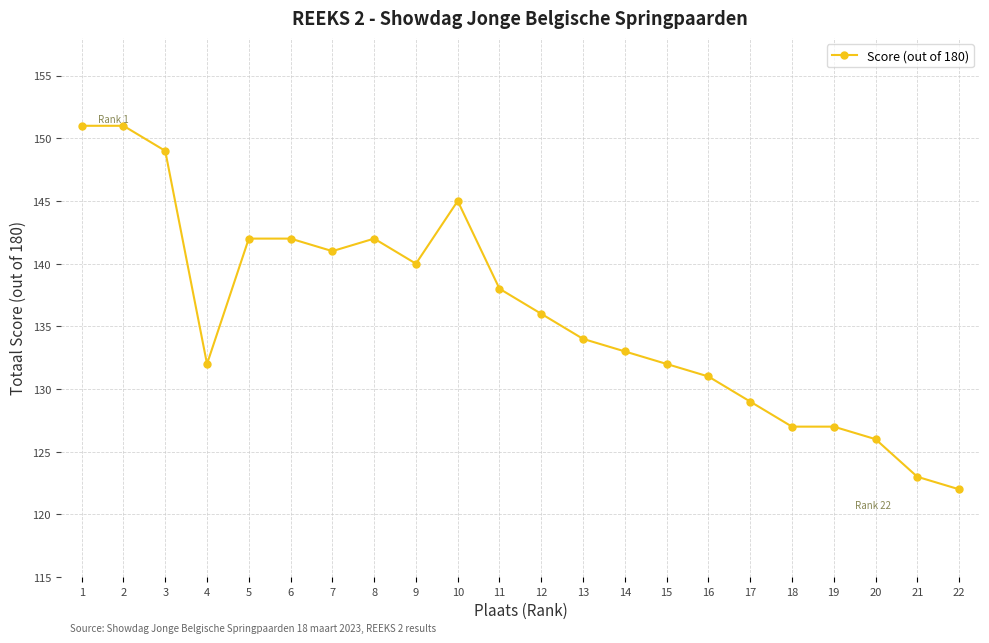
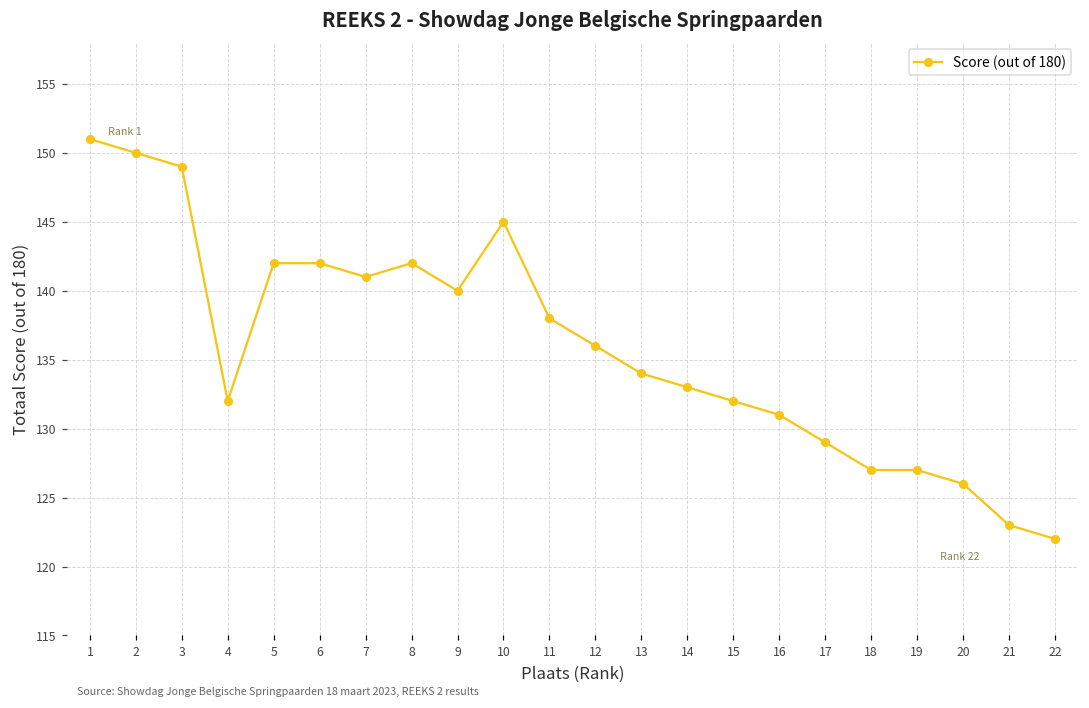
  {
    "1": 151,
-   "2": 151,
+   "2": 150,
    "3": 149,
    "4": 132,
    "5": 142,
    "6": 142,
    "7": 141,
    "8": 142,
    "9": 140,
    "10": 145,
    "11": 138,
    "12": 136,
    "13": 134,
    "14": 133,
    "15": 132,
    "16": 131,
    "17": 129,
    "18": 127,
    "19": 127,
    "20": 126,
    "21": 123,
    "22": 122
  }
